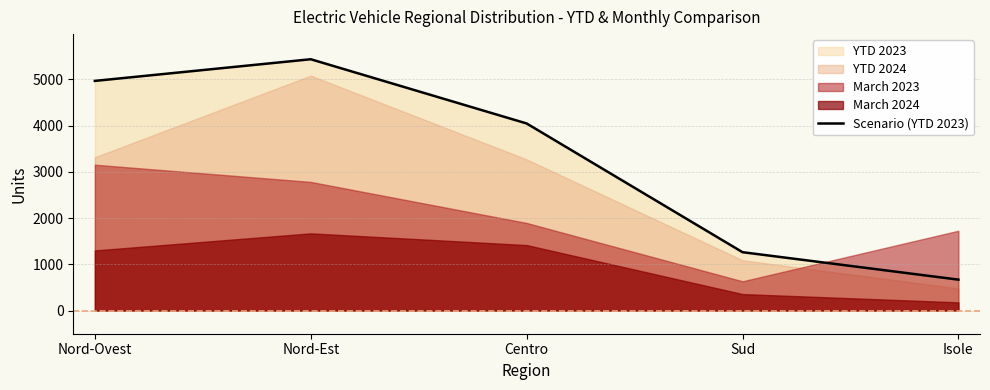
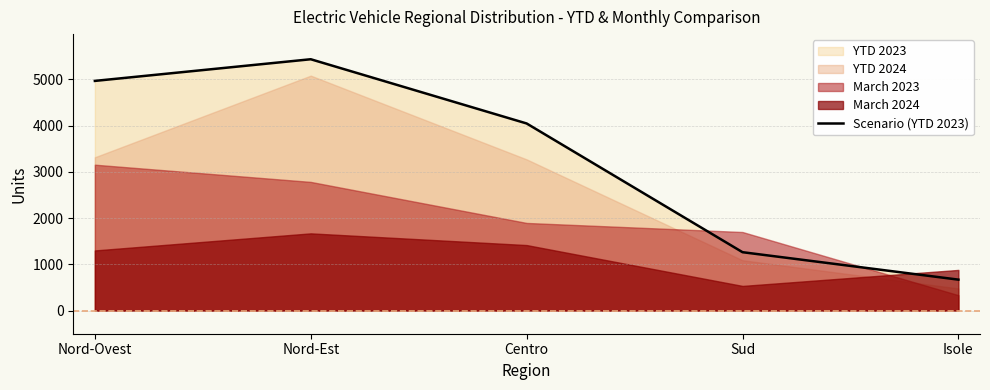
  {
    "March 2023": {
      "Nord-Ovest": 3200,
      "Nord-Est": 2800,
      "Centro": 1900,
-     "Sud": 600,
-     "Isole": 1700
+     "Sud": 1700,
+     "Isole": 300
    },
    "March 2024": {
      "Nord-Ovest": 1300,
      "Nord-Est": 1700,
      "Centro": 1400,
-     "Sud": 400,
-     "Isole": 200
+     "Sud": 500,
+     "Isole": 900
    }
  }
